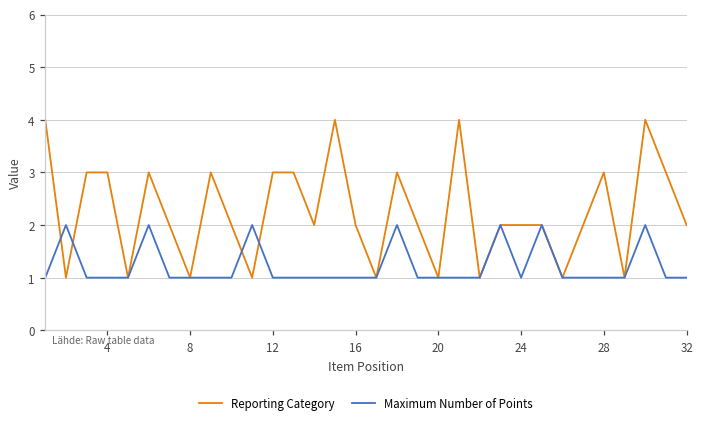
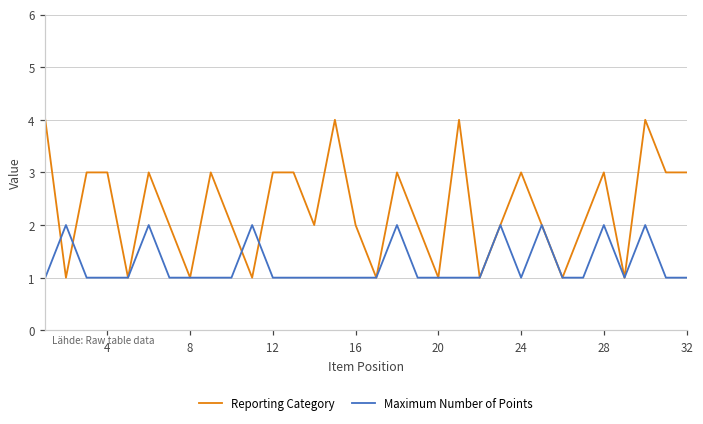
  {
    "Reporting Category": {
      "4": 3,
      "12": 3,
      "16": 2,
-     "24": 2,
+     "24": 3,
      "28": 3,
-     "32": 2
+     "32": 3
    },
    "Maximum Number of Points": {
      "4": 1,
      "12": 1,
      "16": 1,
      "24": 1,
-     "28": 1,
+     "28": 2,
      "32": 1
    }
  }
